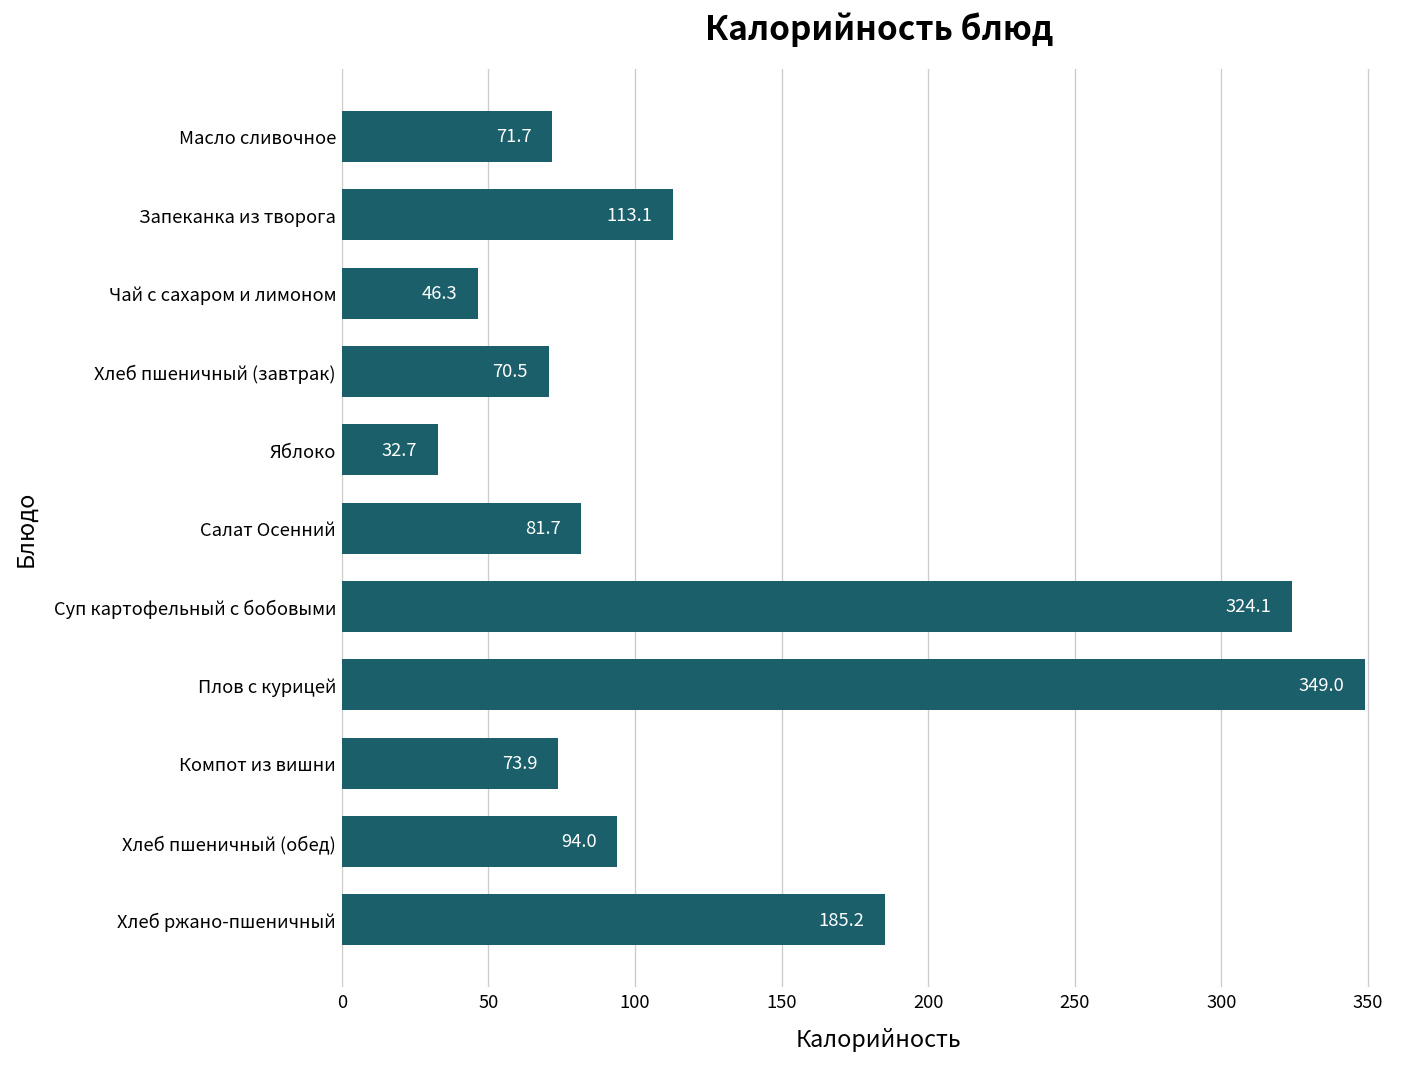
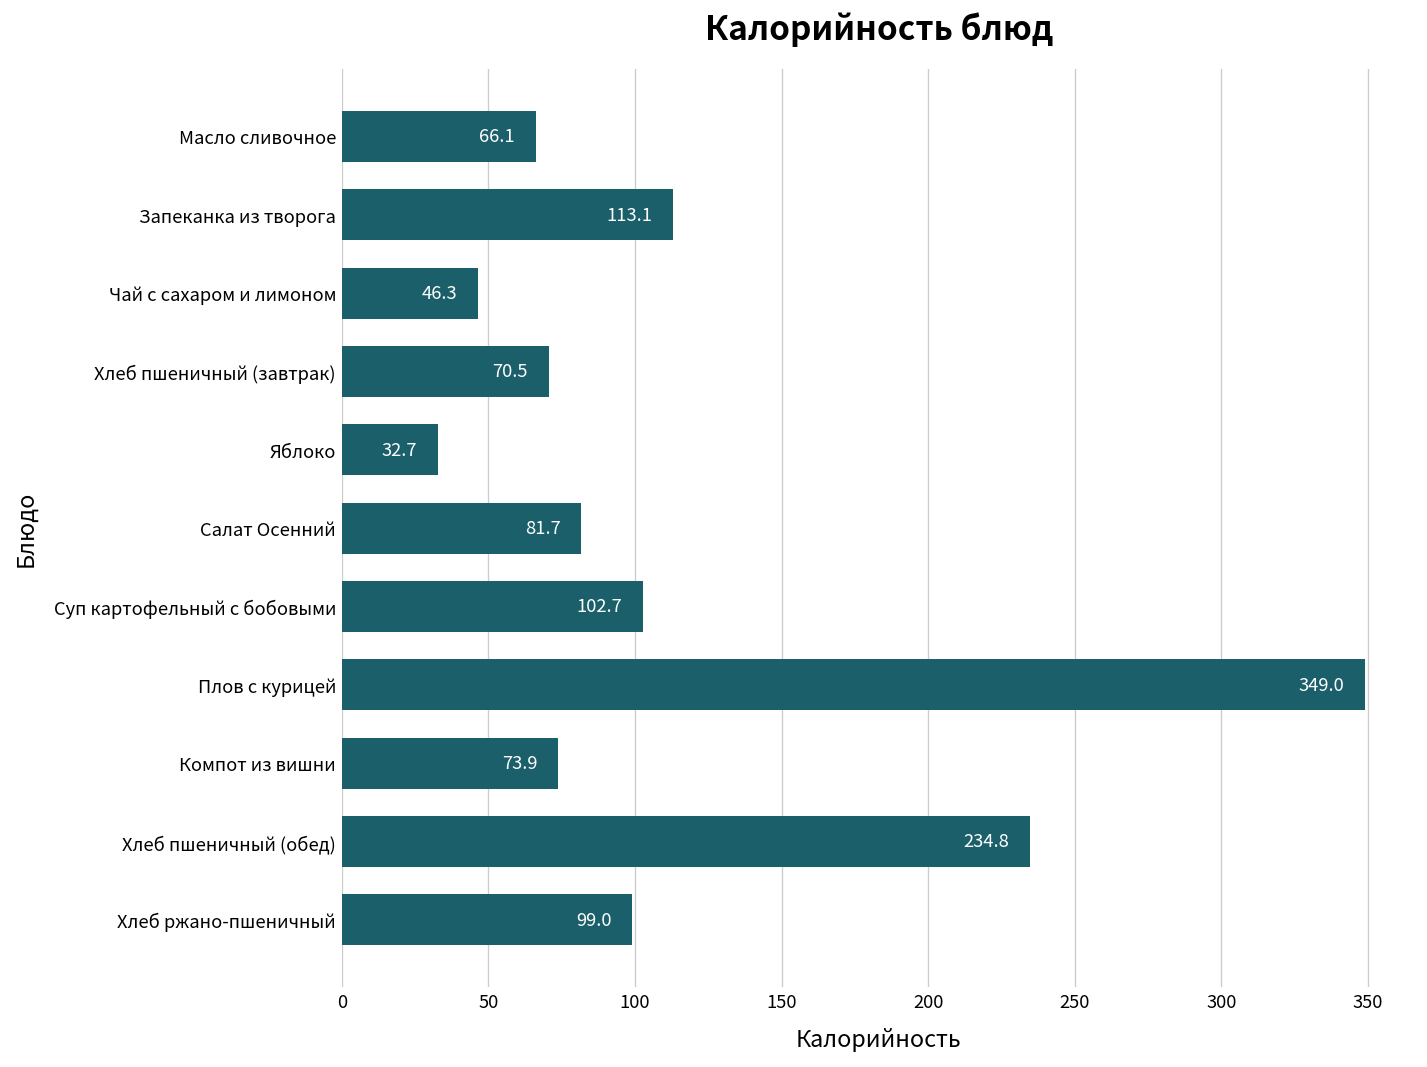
  {
-   "Масло сливочное": 71.7,
+   "Масло сливочное": 66.1,
    "Запеканка из творога": 113.1,
    "Чай с сахаром и лимоном": 46.3,
    "Хлеб пшеничный (завтрак)": 70.5,
    "Яблоко": 32.7,
    "Салат Осенний": 81.7,
-   "Суп картофельный с бобовыми": 324.1,
+   "Суп картофельный с бобовыми": 102.7,
    "Плов с курицей": 349.0,
    "Компот из вишни": 73.9,
-   "Хлеб пшеничный (обед)": 94.0,
-   "Хлеб ржано-пшеничный": 185.2
+   "Хлеб пшеничный (обед)": 234.8,
+   "Хлеб ржано-пшеничный": 99.0
  }
